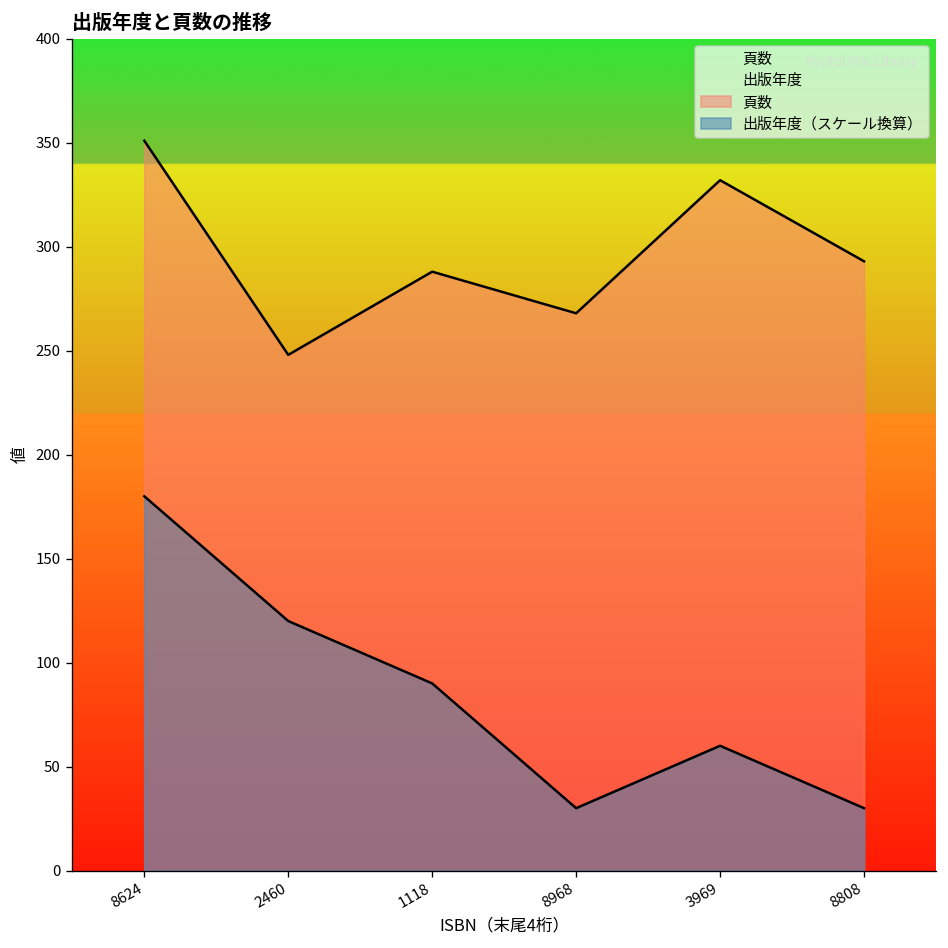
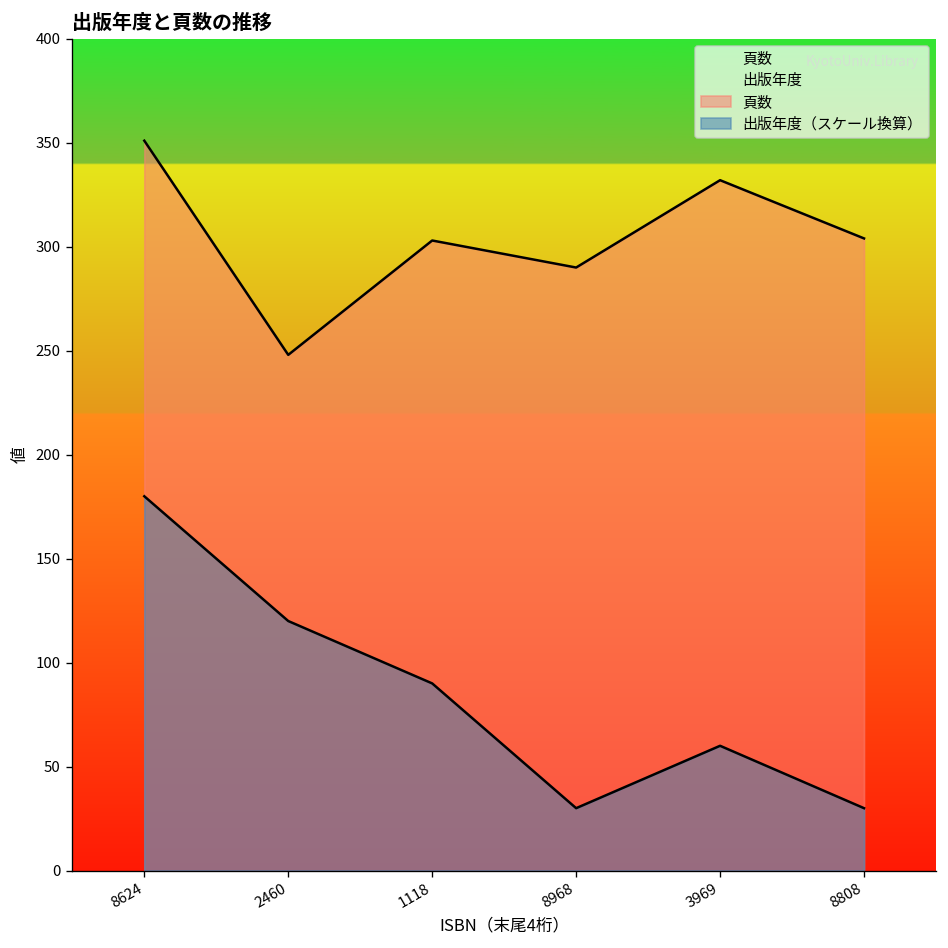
  {
    "頁数": {
      "8624": 351,
      "2460": 248,
-     "1118": 288,
-     "8968": 268,
+     "1118": 303,
+     "8968": 290,
      "3969": 332,
-     "8808": 293
+     "8808": 304
    },
    "出版年度（スケール換算）": {
      "8624": 180,
      "2460": 120,
      "1118": 90,
      "8968": 30,
      "3969": 60,
      "8808": 30
    }
  }
